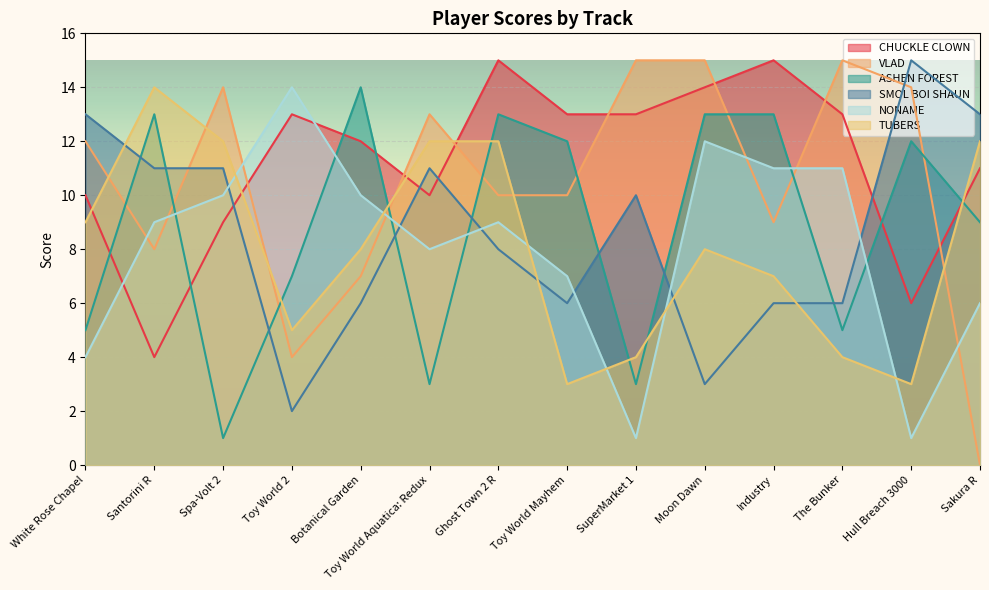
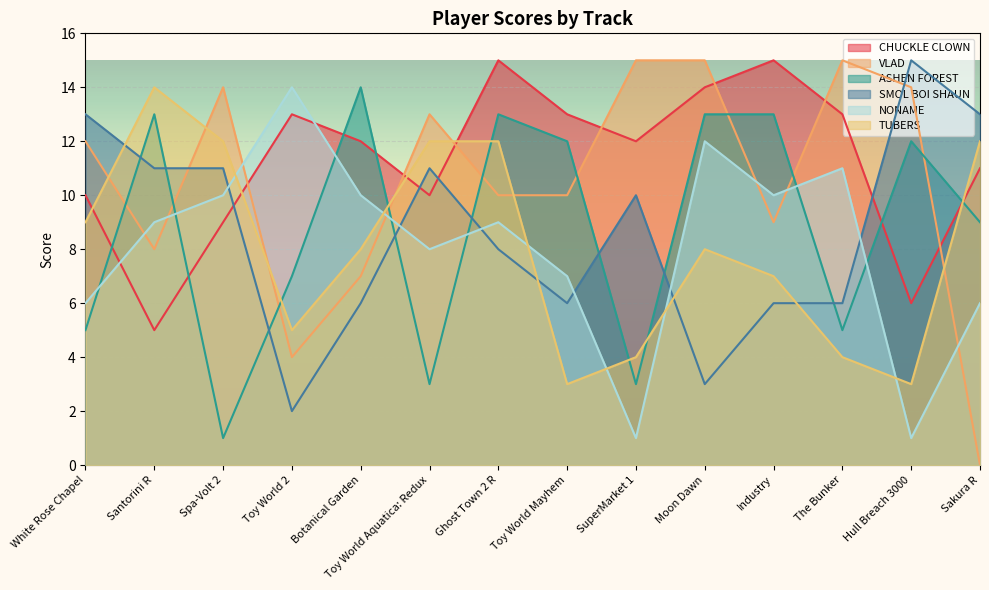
  {
    "CHUCKLE CLOWN": {
      "White Rose Chapel": 10,
-     "Santorini R": 4,
+     "Santorini R": 5,
      "Spa-Volt 2": 9,
      "Toy World 2": 13,
      "Botanical Garden": 12,
      "Toy World Aquatica: Redux": 10,
      "Ghost Town 2 R": 15,
      "Toy World Mayhem": 13,
-     "SuperMarket 1": 13,
+     "SuperMarket 1": 12,
      "Moon Dawn": 14,
      "Industry": 15,
      "The Bunker": 13,
      "Hull Breach 3000": 6,
      "Sakura R": 11
    },
    "NONAME": {
-     "White Rose Chapel": 4,
+     "White Rose Chapel": 6,
      "Santorini R": 9,
      "Spa-Volt 2": 10,
      "Toy World 2": 14,
      "Botanical Garden": 10,
      "Toy World Aquatica: Redux": 8,
      "Ghost Town 2 R": 9,
      "Toy World Mayhem": 7,
      "SuperMarket 1": 1,
      "Moon Dawn": 12,
-     "Industry": 11,
+     "Industry": 10,
      "The Bunker": 11,
      "Hull Breach 3000": 1,
      "Sakura R": 6
    }
  }
